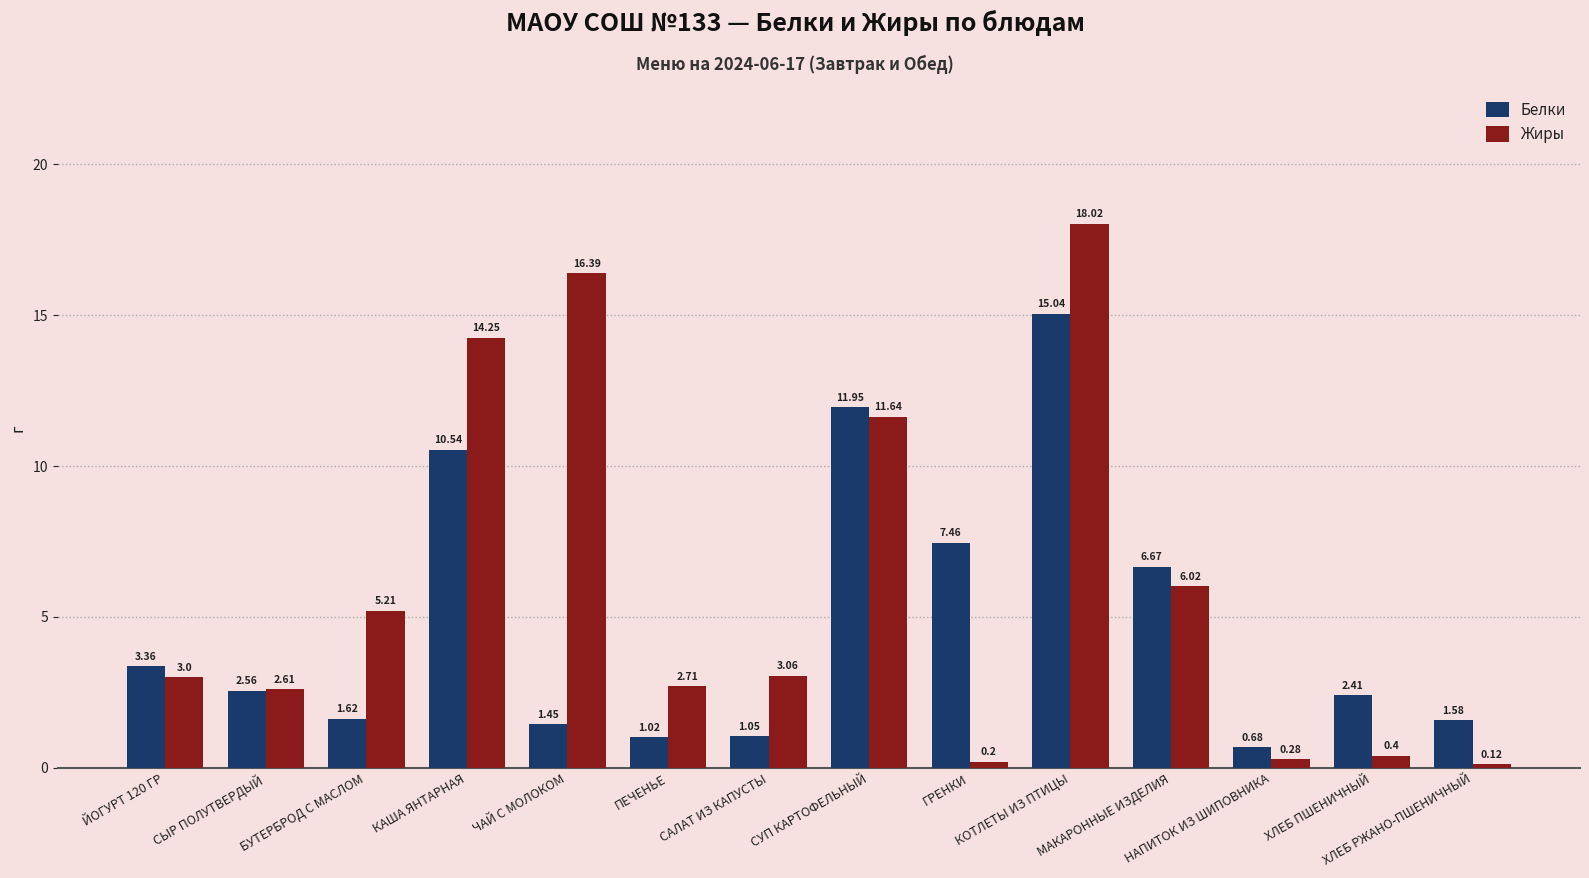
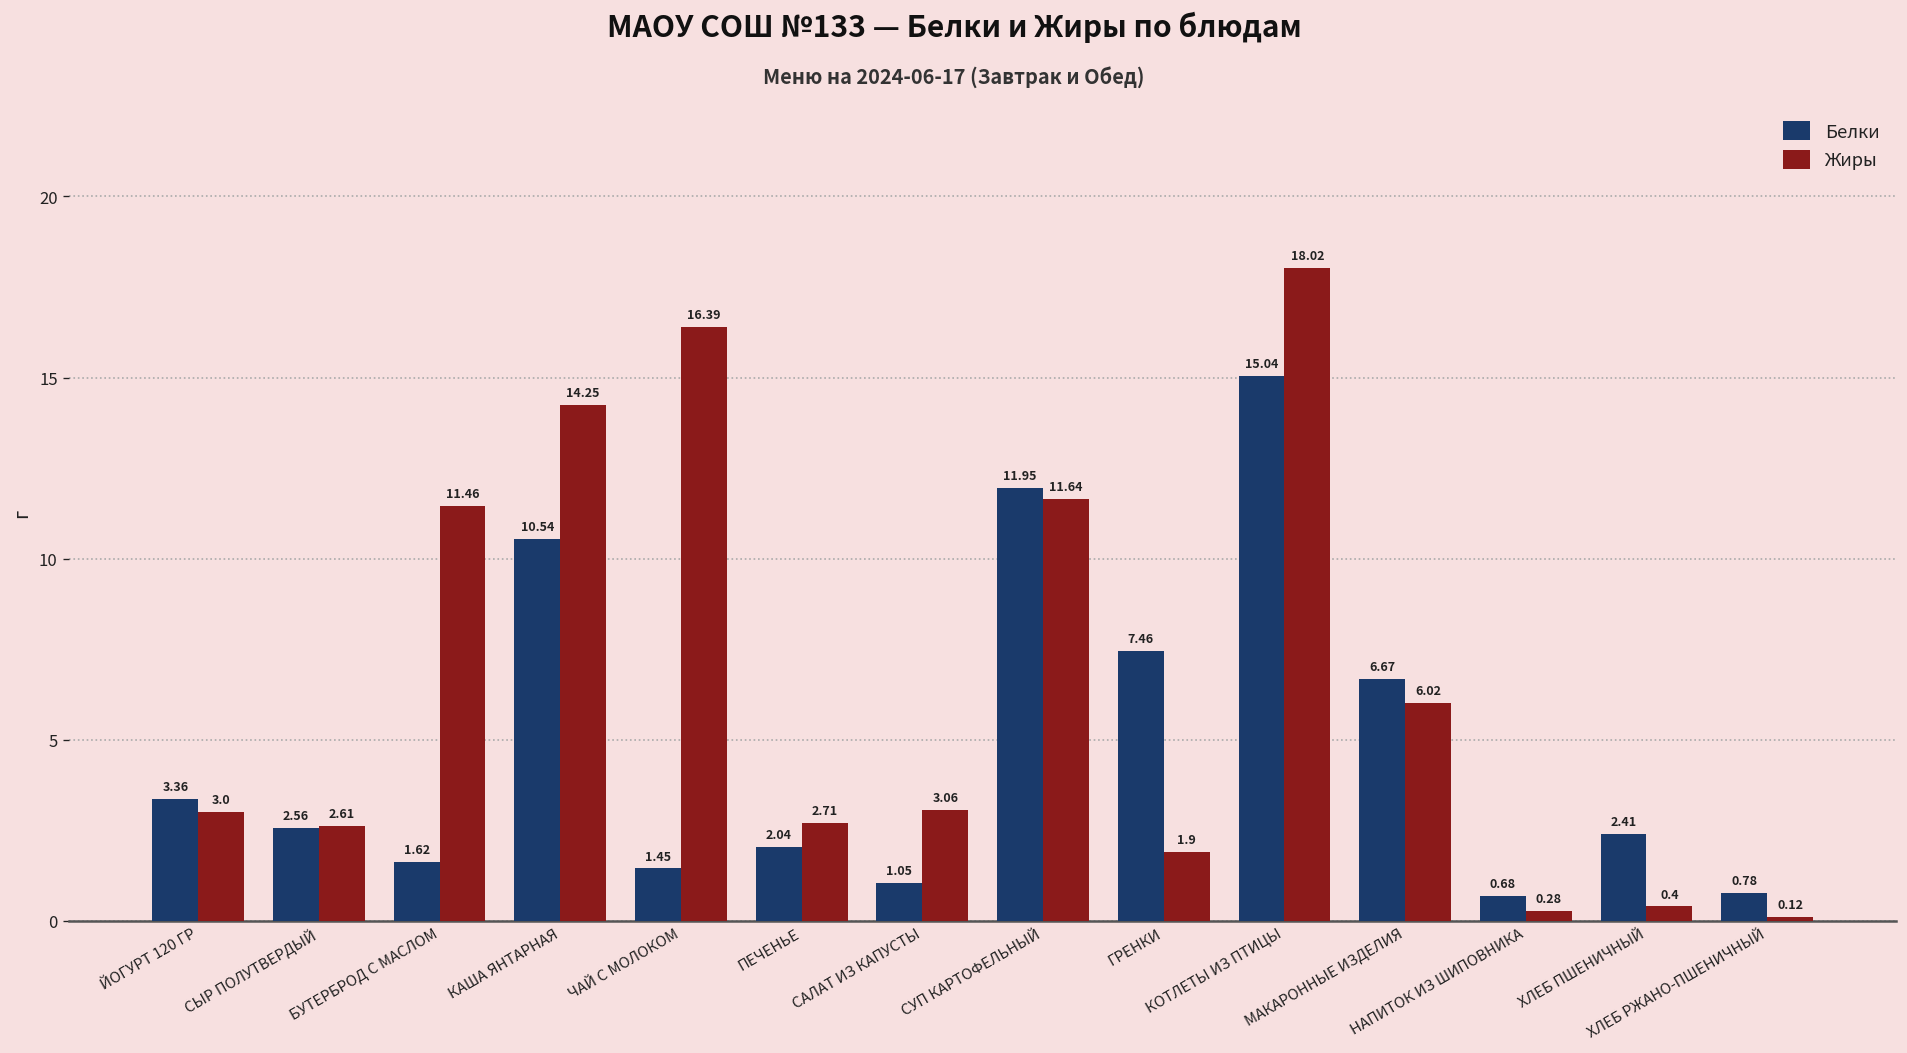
  {
    "Белки": {
      "ЙОГУРТ 120 ГР": 3.36,
      "СЫР ПОЛУТВЕРДЫЙ": 2.56,
      "БУТЕРБРОД С МАСЛОМ": 1.62,
      "КАША ЯНТАРНАЯ": 10.54,
      "ЧАЙ С МОЛОКОМ": 1.45,
-     "ПЕЧЕНЬЕ": 1.02,
+     "ПЕЧЕНЬЕ": 2.04,
      "САЛАТ ИЗ КАПУСТЫ": 1.05,
      "СУП КАРТОФЕЛЬНЫЙ": 11.95,
      "ГРЕНКИ": 7.46,
      "КОТЛЕТЫ ИЗ ПТИЦЫ": 15.04,
      "МАКАРОННЫЕ ИЗДЕЛИЯ": 6.67,
      "НАПИТОК ИЗ ШИПОВНИКА": 0.68,
      "ХЛЕБ ПШЕНИЧНЫЙ": 2.41,
-     "ХЛЕБ РЖАНО-ПШЕНИЧНЫЙ": 1.58
+     "ХЛЕБ РЖАНО-ПШЕНИЧНЫЙ": 0.78
    },
    "Жиры": {
      "ЙОГУРТ 120 ГР": 3.0,
      "СЫР ПОЛУТВЕРДЫЙ": 2.61,
-     "БУТЕРБРОД С МАСЛОМ": 5.21,
+     "БУТЕРБРОД С МАСЛОМ": 11.46,
      "КАША ЯНТАРНАЯ": 14.25,
      "ЧАЙ С МОЛОКОМ": 16.39,
      "ПЕЧЕНЬЕ": 2.71,
      "САЛАТ ИЗ КАПУСТЫ": 3.06,
      "СУП КАРТОФЕЛЬНЫЙ": 11.64,
-     "ГРЕНКИ": 0.2,
+     "ГРЕНКИ": 1.9,
      "КОТЛЕТЫ ИЗ ПТИЦЫ": 18.02,
      "МАКАРОННЫЕ ИЗДЕЛИЯ": 6.02,
      "НАПИТОК ИЗ ШИПОВНИКА": 0.28,
      "ХЛЕБ ПШЕНИЧНЫЙ": 0.4,
      "ХЛЕБ РЖАНО-ПШЕНИЧНЫЙ": 0.12
    }
  }
